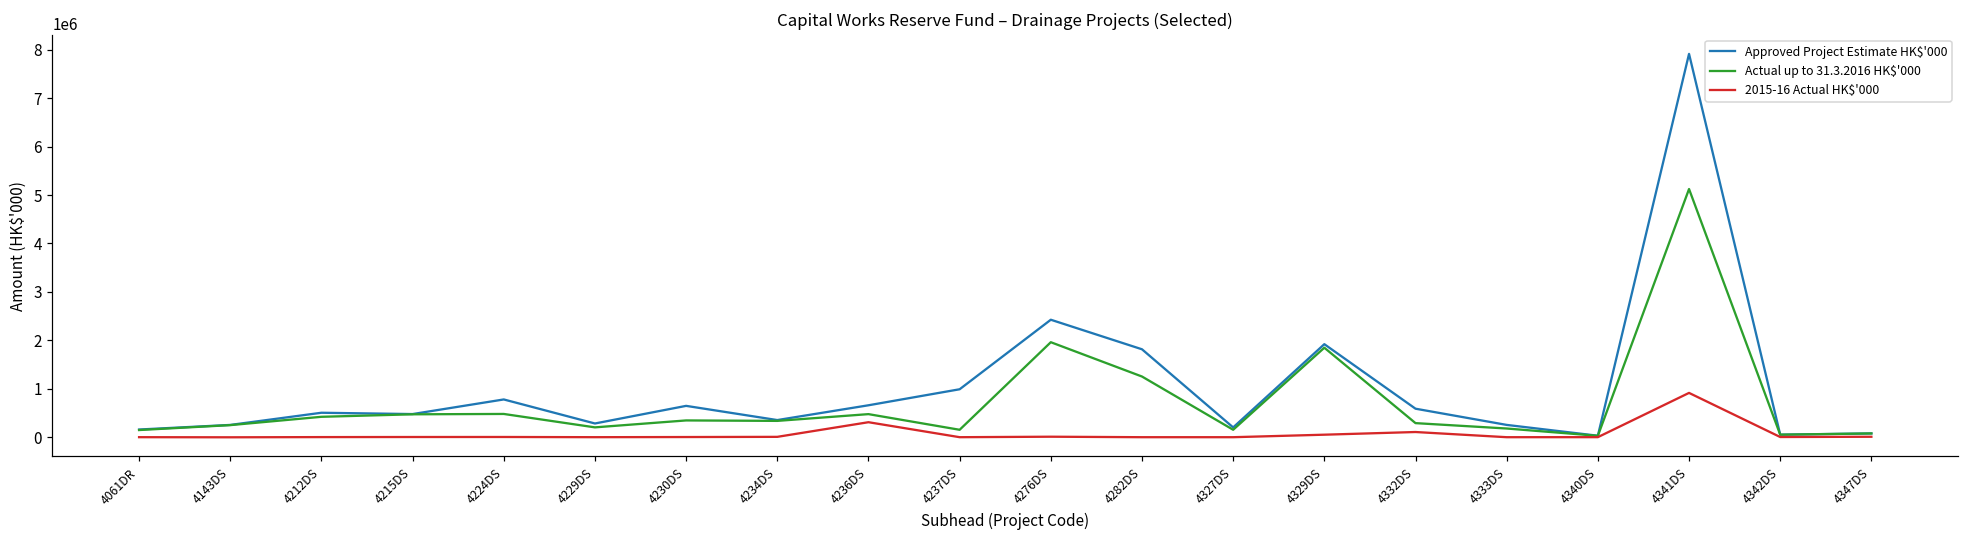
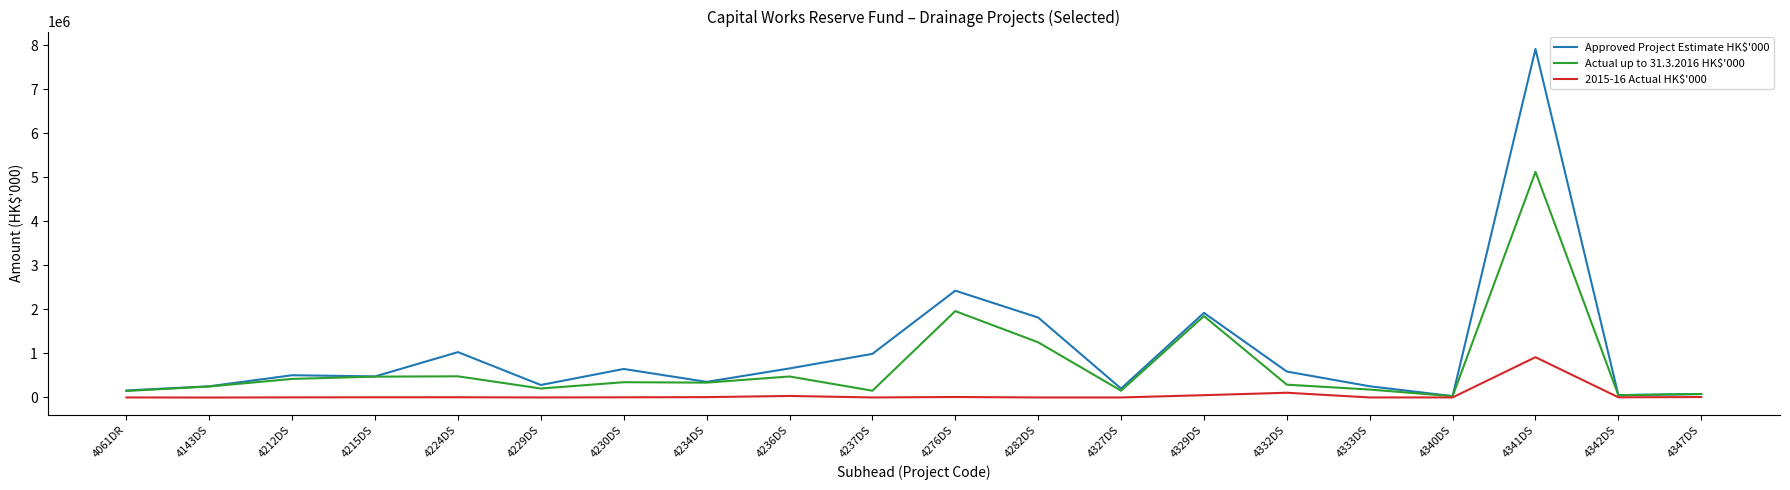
  {
    "Approved Project Estimate HK$'000": {
      "4212DS": 500000,
-     "4224DS": 800000,
+     "4224DS": 1000000,
      "4229DS": 300000,
      "4230DS": 600000,
      "4236DS": 700000,
      "4237DS": 1000000,
      "4276DS": 2400000,
      "4282DS": 1800000,
      "4329DS": 1900000,
      "4332DS": 600000,
      "4333DS": 300000,
      "4341DS": 7900000
    },
    "Actual up to 31.3.2016 HK$'000": {
      "4212DS": 400000,
      "4224DS": 500000,
      "4229DS": 200000,
      "4230DS": 300000,
      "4236DS": 500000,
      "4237DS": 200000,
      "4276DS": 2000000,
      "4282DS": 1300000,
      "4329DS": 1800000,
      "4332DS": 300000,
      "4333DS": 200000,
      "4341DS": 5100000
    },
    "2015-16 Actual HK$'000": {
      "4061DR": 0,
      "4143DS": 0,
      "4212DS": 0,
      "4215DS": 0,
      "4224DS": 0,
      "4229DS": 0,
      "4230DS": 0,
      "4234DS": 0,
-     "4236DS": 300000,
+     "4236DS": 0,
      "4237DS": 0,
      "4276DS": 0,
      "4282DS": 0,
      "4327DS": 0,
      "4329DS": 100000,
      "4332DS": 100000,
      "4333DS": 0,
      "4341DS": 900000,
      "4347DS": 0
    }
  }
